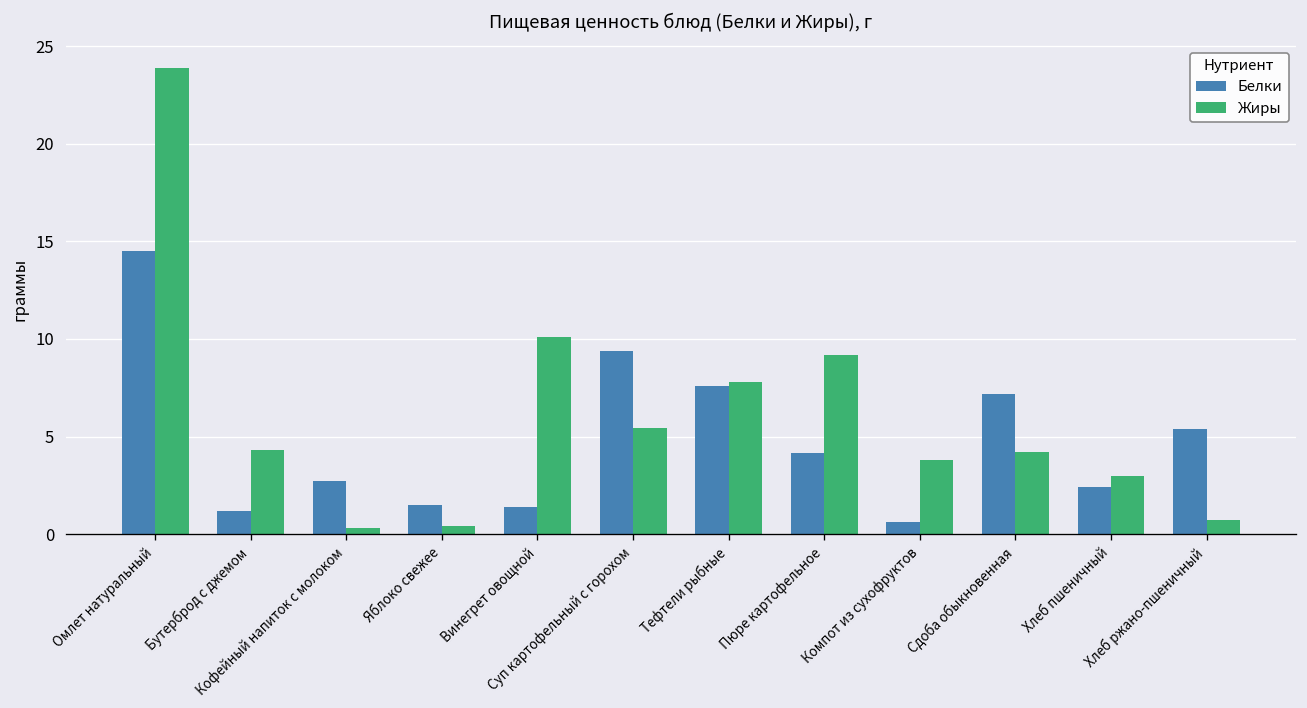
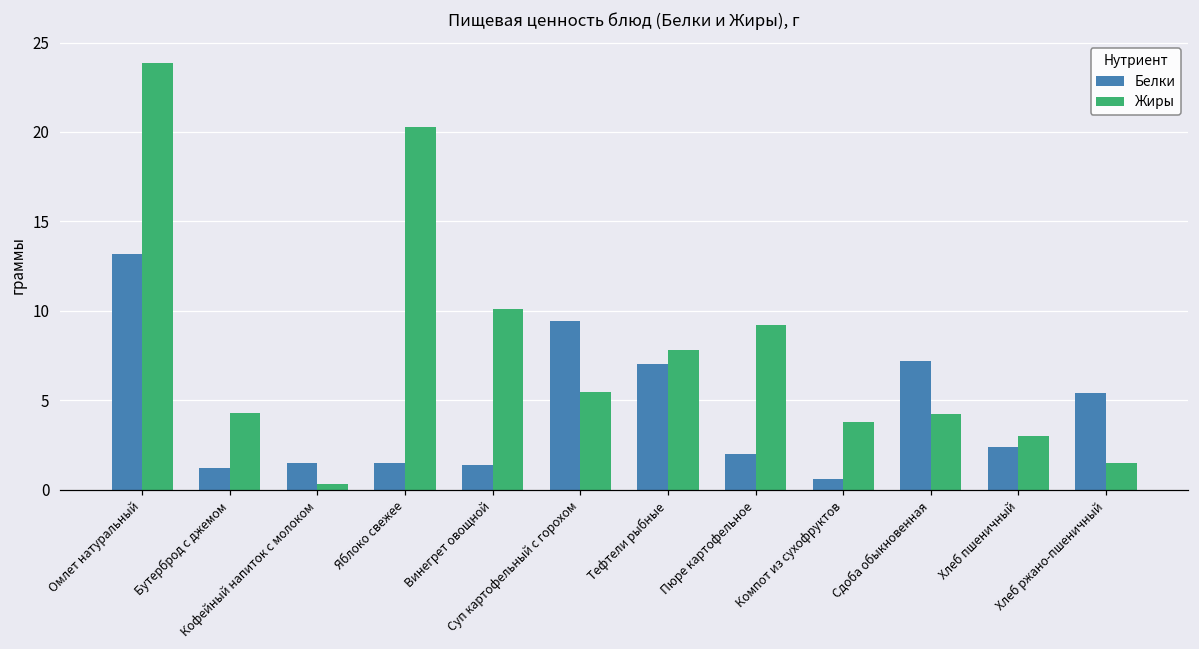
  {
    "Белки": {
-     "Омлет натуральный": 14.5,
+     "Омлет натуральный": 13.2,
      "Бутерброд с джемом": 1.2,
-     "Кофейный напиток с молоком": 2.7,
+     "Кофейный напиток с молоком": 1.5,
      "Яблоко свежее": 1.5,
      "Винегрет овощной": 1.4,
      "Суп картофельный с горохом": 9.4,
-     "Тефтели рыбные": 7.6,
-     "Пюре картофельное": 4.1,
+     "Тефтели рыбные": 7.0,
+     "Пюре картофельное": 2.0,
      "Компот из сухофруктов": 0.6,
      "Сдоба обыкновенная": 7.2,
      "Хлеб пшеничный": 2.4,
      "Хлеб ржано-пшеничный": 5.4
    },
    "Жиры": {
      "Омлет натуральный": 23.9,
      "Бутерброд с джемом": 4.3,
      "Кофейный напиток с молоком": 0.3,
-     "Яблоко свежее": 0.4,
+     "Яблоко свежее": 20.3,
      "Винегрет овощной": 10.1,
      "Суп картофельный с горохом": 5.5,
      "Тефтели рыбные": 7.8,
      "Пюре картофельное": 9.2,
      "Компот из сухофруктов": 3.8,
      "Сдоба обыкновенная": 4.2,
      "Хлеб пшеничный": 3.0,
-     "Хлеб ржано-пшеничный": 0.7
+     "Хлеб ржано-пшеничный": 1.5
    }
  }
